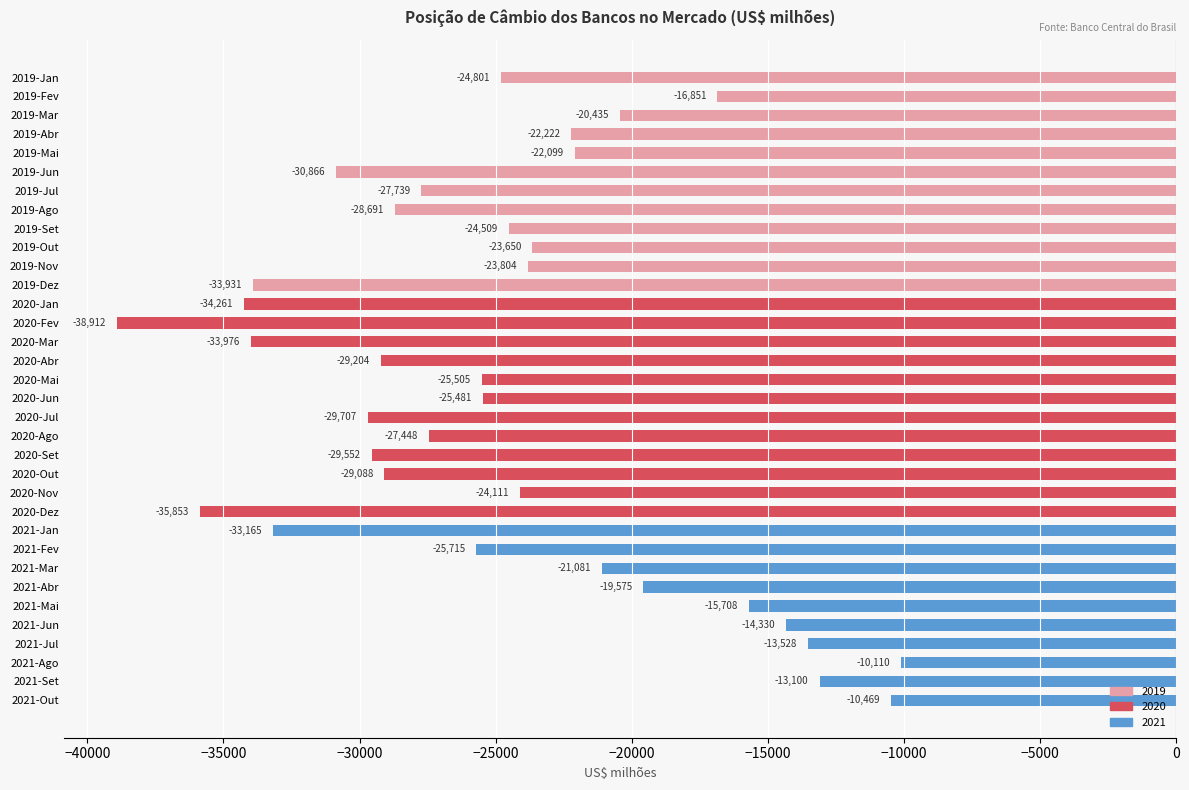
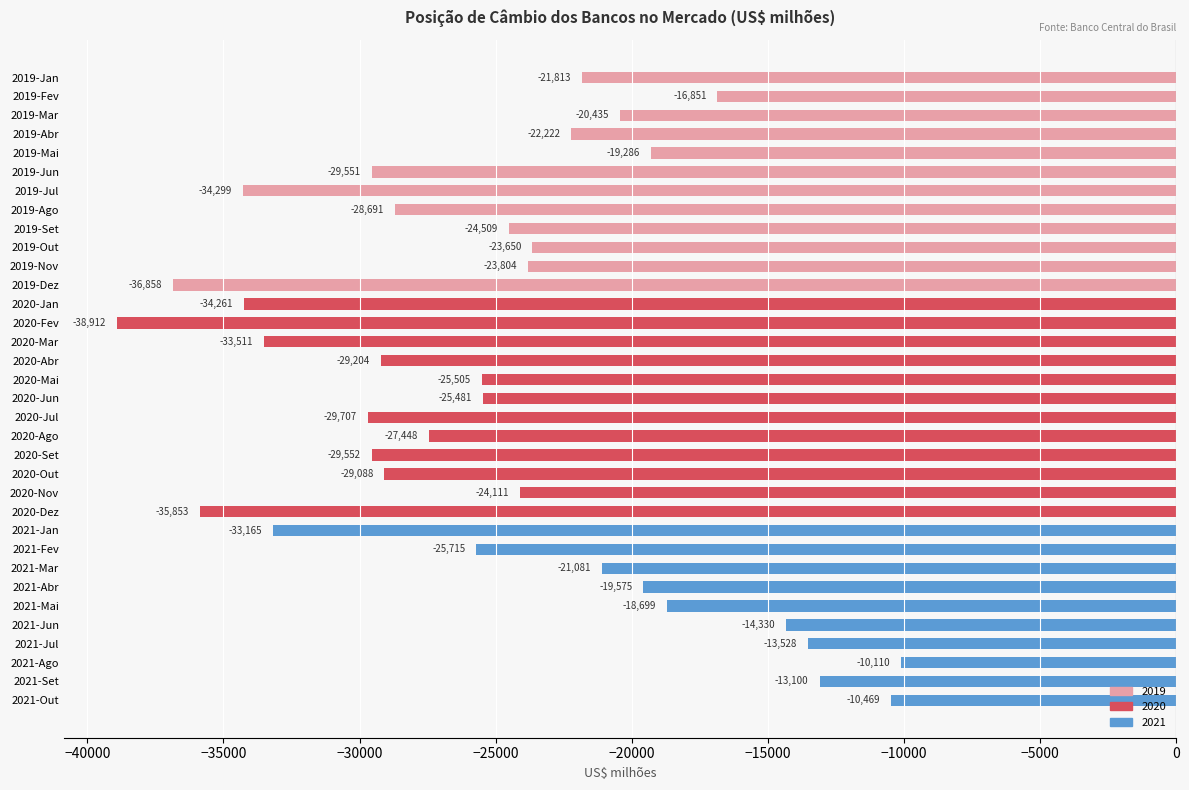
  {
-   "2019-Jan": "-24,801",
+   "2019-Jan": "-21,813",
    "2019-Fev": "-16,851",
    "2019-Mar": "-20,435",
    "2019-Abr": "-22,222",
-   "2019-Mai": "-22,099",
-   "2019-Jun": "-30,866",
-   "2019-Jul": "-27,739",
+   "2019-Mai": "-19,286",
+   "2019-Jun": "-29,551",
+   "2019-Jul": "-34,299",
    "2019-Ago": "-28,691",
    "2019-Set": "-24,509",
    "2019-Out": "-23,650",
    "2019-Nov": "-23,804",
-   "2019-Dez": "-33,931",
+   "2019-Dez": "-36,858",
    "2020-Jan": "-34,261",
    "2020-Fev": "-38,912",
-   "2020-Mar": "-33,976",
+   "2020-Mar": "-33,511",
    "2020-Abr": "-29,204",
    "2020-Mai": "-25,505",
    "2020-Jun": "-25,481",
    "2020-Jul": "-29,707",
    "2020-Ago": "-27,448",
    "2020-Set": "-29,552",
    "2020-Out": "-29,088",
    "2020-Nov": "-24,111",
    "2020-Dez": "-35,853",
    "2021-Jan": "-33,165",
    "2021-Fev": "-25,715",
    "2021-Mar": "-21,081",
    "2021-Abr": "-19,575",
-   "2021-Mai": "-15,708",
+   "2021-Mai": "-18,699",
    "2021-Jun": "-14,330",
    "2021-Jul": "-13,528",
    "2021-Ago": "-10,110",
    "2021-Set": "-13,100",
    "2021-Out": "-10,469"
  }
